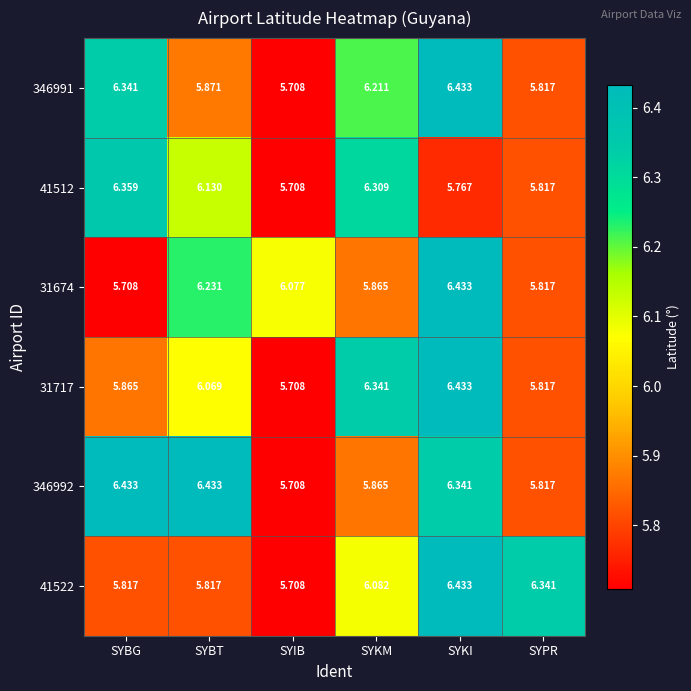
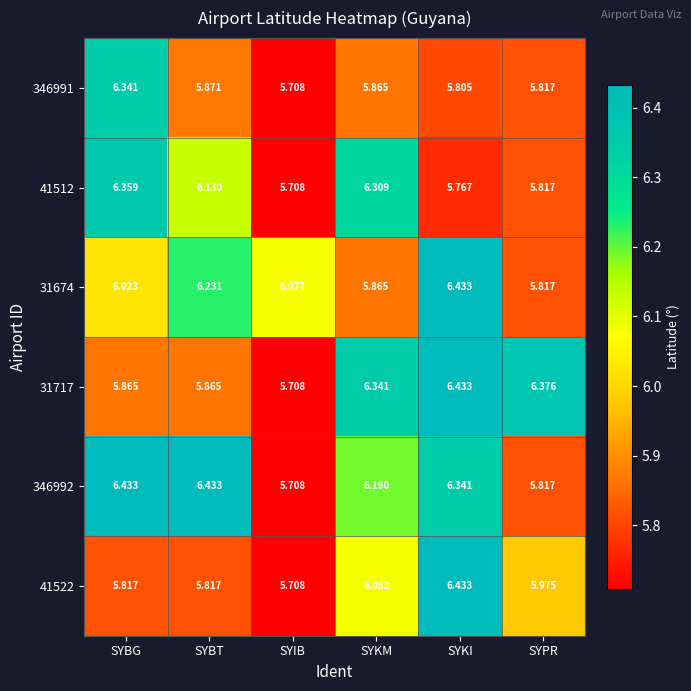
  {
    "346991": {
      "SYBG": 6.341,
      "SYBT": 5.871,
      "SYIB": 5.708,
-     "SYKM": 6.211,
-     "SYKI": 6.433,
+     "SYKM": 5.865,
+     "SYKI": 5.805,
      "SYPR": 5.817
    },
    "41512": {
      "SYBG": 6.359,
      "SYBT": 6.130,
      "SYIB": 5.708,
      "SYKM": 6.309,
      "SYKI": 5.767,
      "SYPR": 5.817
    },
    "31674": {
-     "SYBG": 5.708,
+     "SYBG": 6.023,
      "SYBT": 6.231,
      "SYIB": 6.077,
      "SYKM": 5.865,
      "SYKI": 6.433,
      "SYPR": 5.817
    },
    "31717": {
      "SYBG": 5.865,
-     "SYBT": 6.069,
+     "SYBT": 5.865,
      "SYIB": 5.708,
      "SYKM": 6.341,
      "SYKI": 6.433,
-     "SYPR": 5.817
+     "SYPR": 6.376
    },
    "346992": {
      "SYBG": 6.433,
      "SYBT": 6.433,
      "SYIB": 5.708,
-     "SYKM": 5.865,
+     "SYKM": 6.190,
      "SYKI": 6.341,
      "SYPR": 5.817
    },
    "41522": {
      "SYBG": 5.817,
      "SYBT": 5.817,
      "SYIB": 5.708,
      "SYKM": 6.082,
      "SYKI": 6.433,
-     "SYPR": 6.341
+     "SYPR": 5.975
    }
  }
